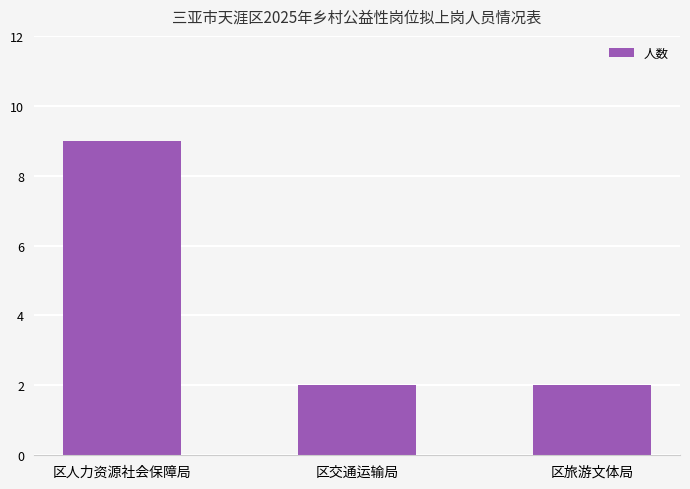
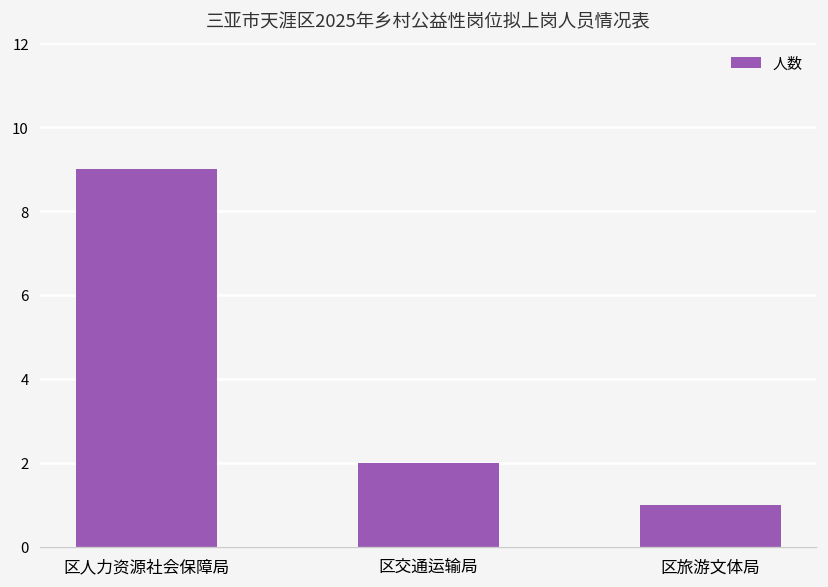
  {
    "区人力资源社会保障局": 9,
    "区交通运输局": 2,
-   "区旅游文体局": 2
+   "区旅游文体局": 1
  }
